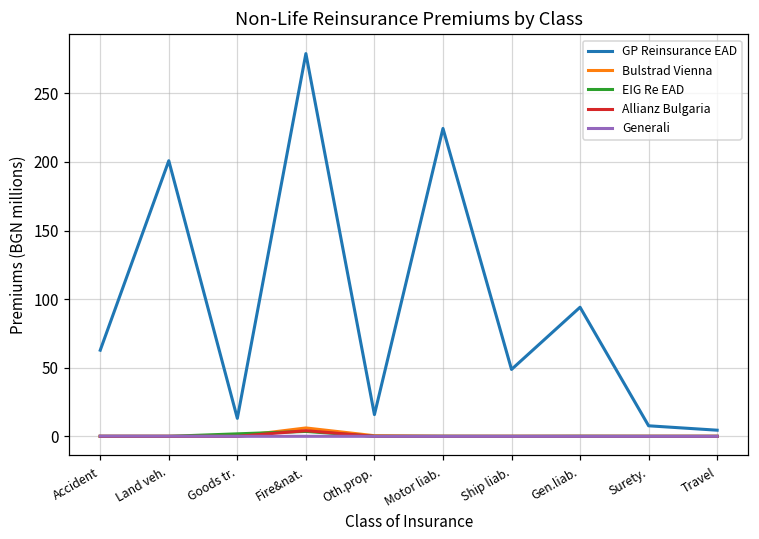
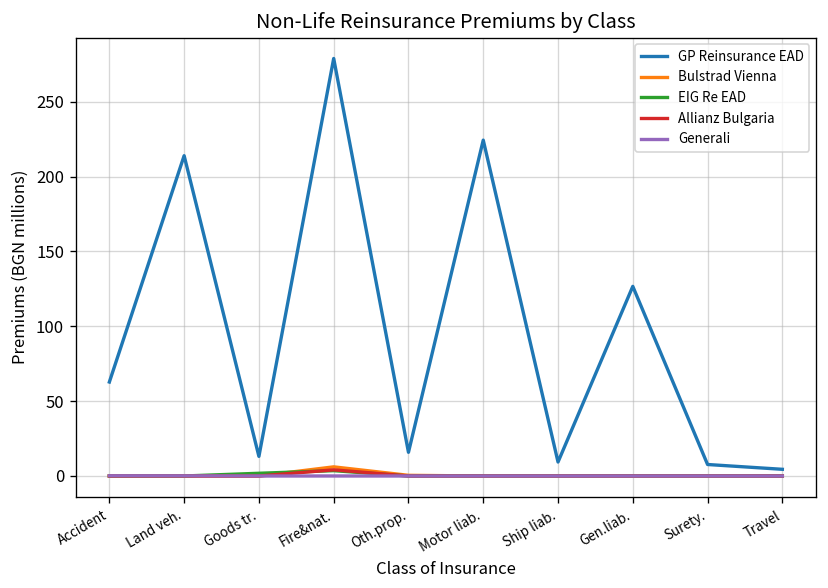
  {
    "GP Reinsurance EAD": {
      "Accident": 63,
-     "Land veh.": 201,
+     "Land veh.": 214,
      "Goods tr.": 13,
      "Fire&nat.": 279,
      "Oth.prop.": 16,
      "Motor liab.": 224,
-     "Ship liab.": 49,
-     "Gen.liab.": 94,
+     "Ship liab.": 9,
+     "Gen.liab.": 127,
      "Surety.": 8,
      "Travel": 4
    },
    "Generali": {
      "Fire&nat.": 0
    }
  }
